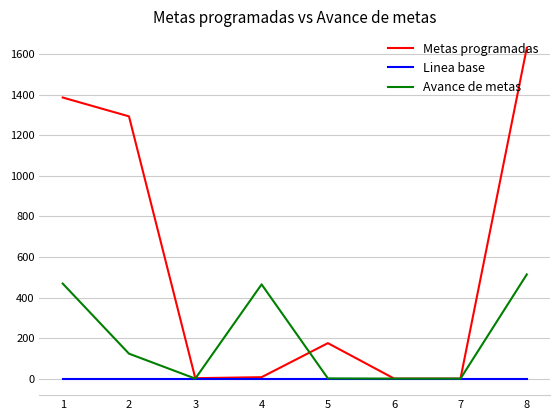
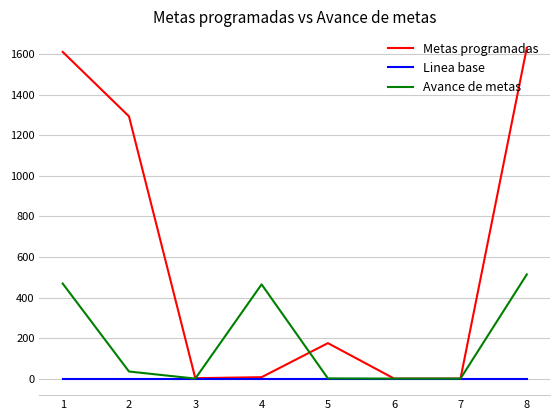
  {
    "Metas programadas": {
-     "1": 1390,
+     "1": 1610,
      "2": 1290,
      "5": 180,
      "8": 1630
    },
    "Linea base": {
      "1": 0,
      "2": 0,
      "8": 0
    },
    "Avance de metas": {
      "1": 470,
-     "2": 120,
+     "2": 40,
      "4": 470,
      "8": 510
    }
  }
